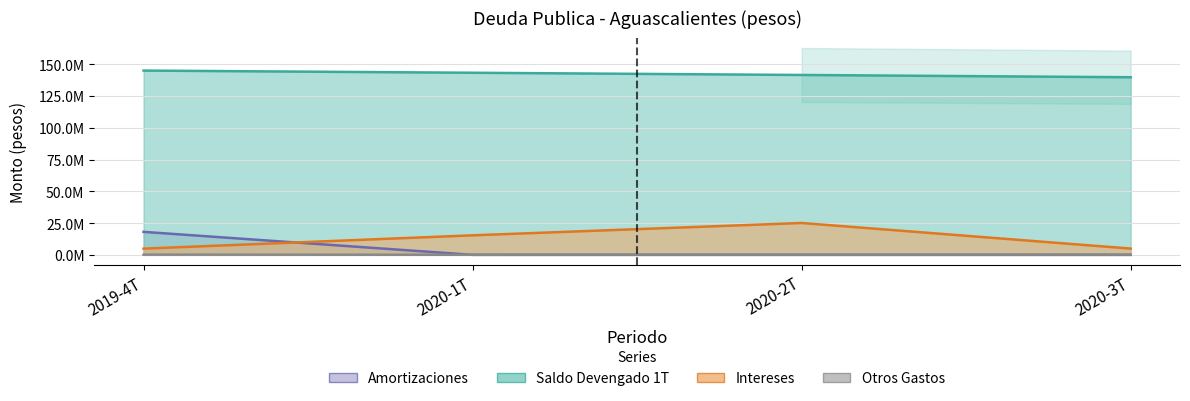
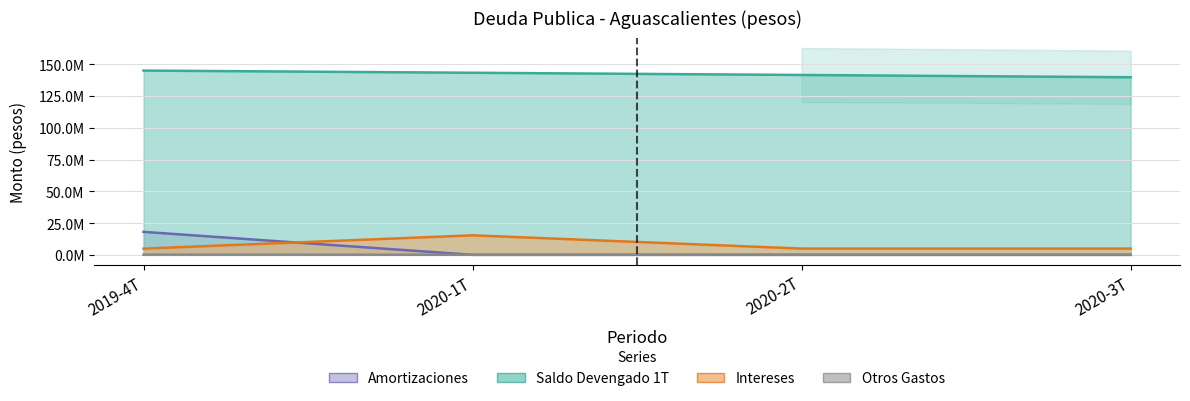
  {
    "Intereses": {
      "2019-4T": 5000000,
      "2020-1T": 15000000,
-     "2020-2T": 25000000,
+     "2020-2T": 5000000,
      "2020-3T": 5000000
    }
  }
